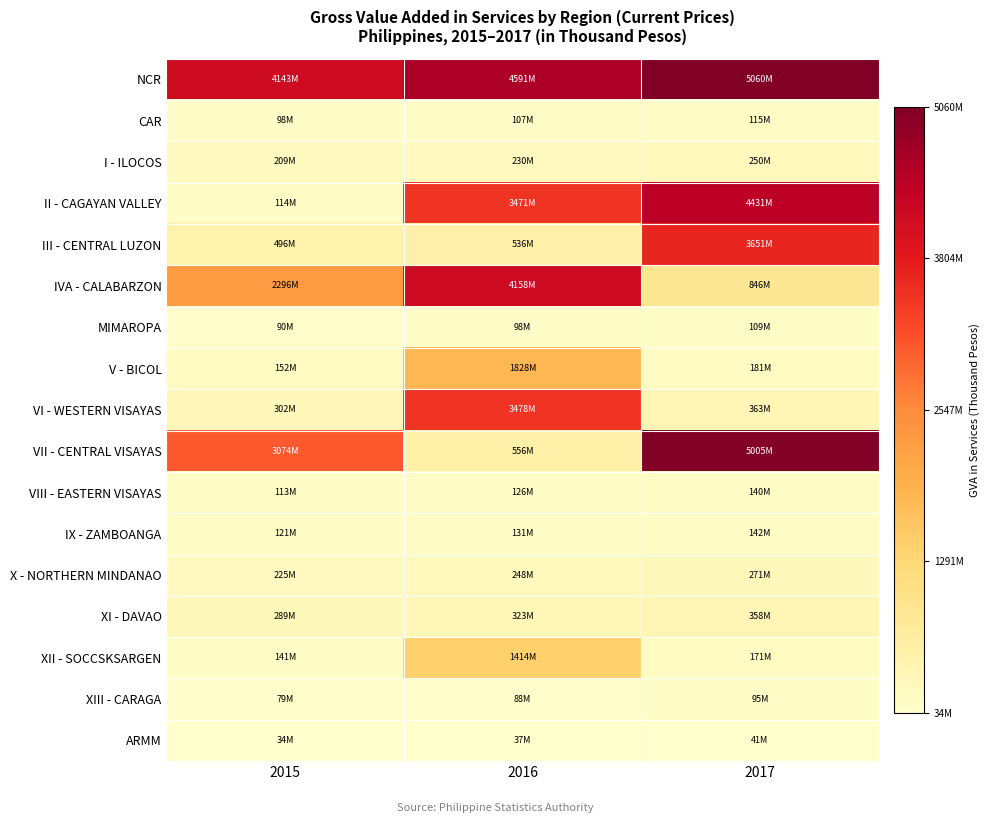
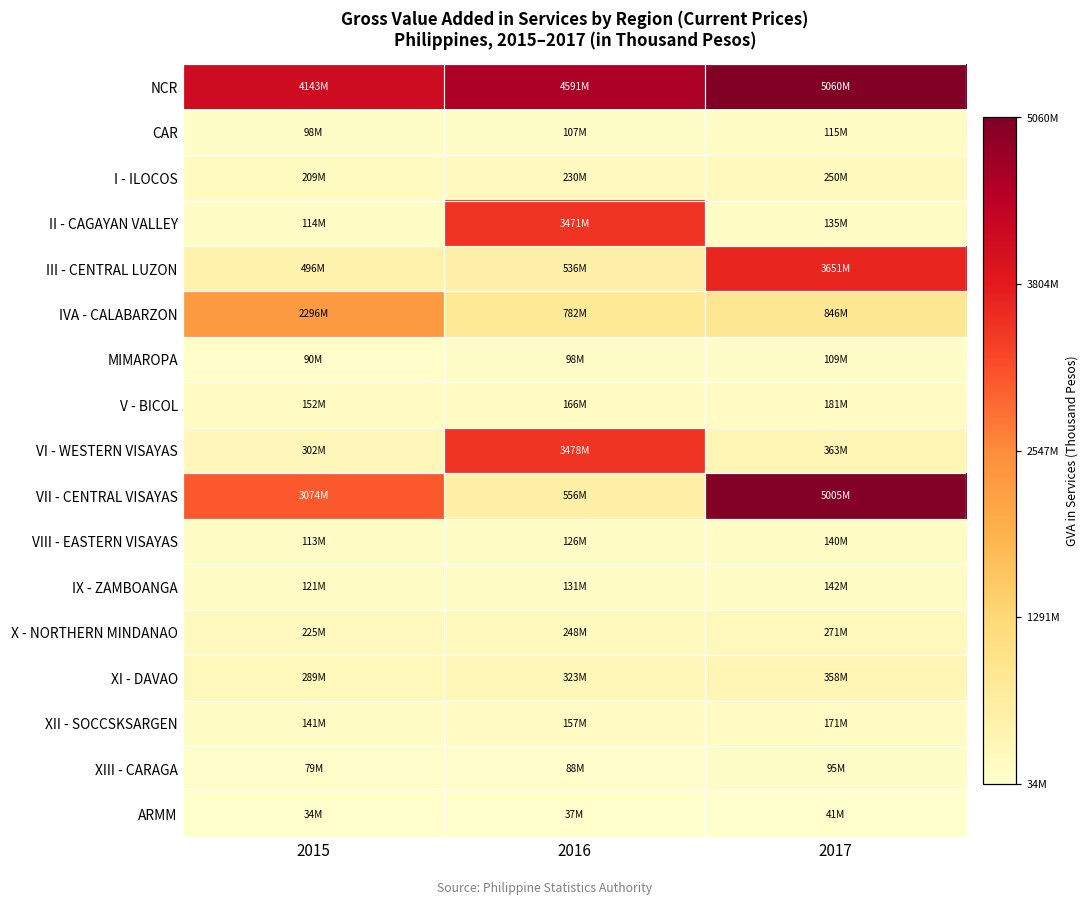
  {
    "NCR": {
      "2015": "4143M",
      "2016": "4591M",
      "2017": "5060M"
    },
    "CAR": {
      "2015": "98M",
      "2016": "107M",
      "2017": "115M"
    },
    "I - ILOCOS": {
      "2015": "209M",
      "2016": "230M",
      "2017": "250M"
    },
    "II - CAGAYAN VALLEY": {
      "2015": "114M",
      "2016": "3471M",
-     "2017": "4431M"
+     "2017": "135M"
    },
    "III - CENTRAL LUZON": {
      "2015": "496M",
      "2016": "536M",
      "2017": "3651M"
    },
    "IVA - CALABARZON": {
      "2015": "2296M",
-     "2016": "4158M",
+     "2016": "782M",
      "2017": "846M"
    },
    "MIMAROPA": {
      "2015": "90M",
      "2016": "98M",
      "2017": "109M"
    },
    "V - BICOL": {
      "2015": "152M",
-     "2016": "1828M",
+     "2016": "166M",
      "2017": "181M"
    },
    "VI - WESTERN VISAYAS": {
      "2015": "302M",
      "2016": "3478M",
      "2017": "363M"
    },
    "VII - CENTRAL VISAYAS": {
      "2015": "3074M",
      "2016": "556M",
      "2017": "5005M"
    },
    "VIII - EASTERN VISAYAS": {
      "2015": "113M",
      "2016": "126M",
      "2017": "140M"
    },
    "IX - ZAMBOANGA": {
      "2015": "121M",
      "2016": "131M",
      "2017": "142M"
    },
    "X - NORTHERN MINDANAO": {
      "2015": "225M",
      "2016": "248M",
      "2017": "271M"
    },
    "XI - DAVAO": {
      "2015": "289M",
      "2016": "323M",
      "2017": "358M"
    },
    "XII - SOCCSKSARGEN": {
      "2015": "141M",
-     "2016": "1414M",
+     "2016": "157M",
      "2017": "171M"
    },
    "XIII - CARAGA": {
      "2015": "79M",
      "2016": "88M",
      "2017": "95M"
    },
    "ARMM": {
      "2015": "34M",
      "2016": "37M",
      "2017": "41M"
    }
  }
